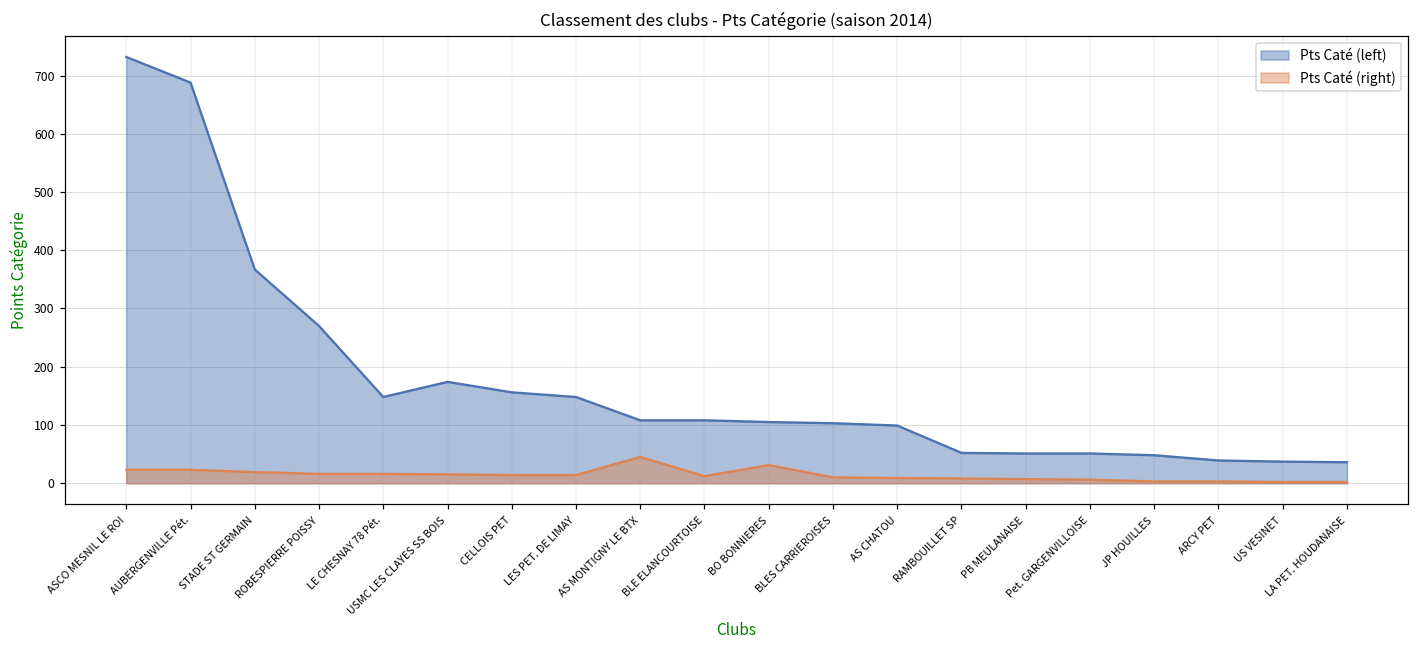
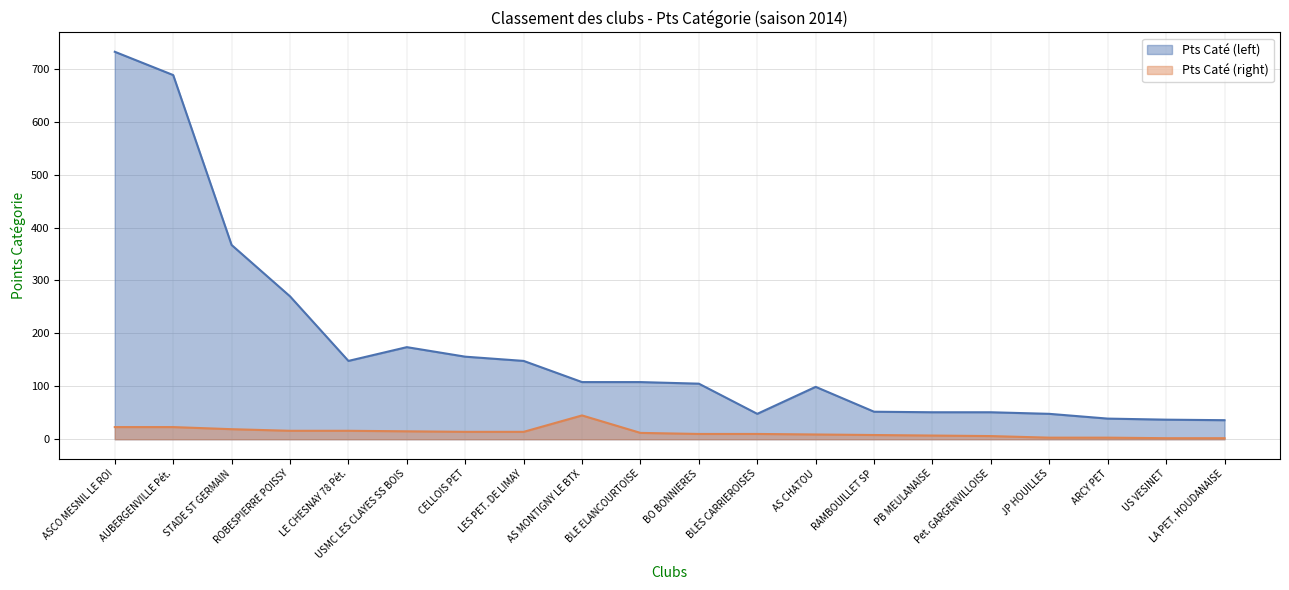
  {
    "Pts Caté (left)": {
      "ASCO MESNIL LE ROI": 730,
      "AUBERGENVILLE Pét.": 690,
      "STADE ST GERMAIN": 370,
      "ROBESPIERRE POISSY": 270,
      "LE CHESNAY 78 Pét.": 150,
      "USMC LES CLAYES SS BOIS": 170,
      "CELLOIS PET": 160,
      "LES PET. DE LIMAY": 150,
      "AS MONTIGNY LE BTX": 110,
      "BLE ELANCOURTOISE": 110,
      "BO BONNIERES": 110,
-     "BLES CARRIEROISES": 100,
+     "BLES CARRIEROISES": 50,
      "AS CHATOU": 100,
      "RAMBOUILLET SP": 50,
      "PB MEULANAISE": 50,
      "Pet. GARGENVILLOISE": 50,
      "JP HOUILLES": 50,
      "ARCY PET": 40,
      "US VESINET": 40,
      "LA PET. HOUDANAISE": 40
    },
    "Pts Caté (right)": {
      "ASCO MESNIL LE ROI": 20,
      "AUBERGENVILLE Pét.": 20,
      "STADE ST GERMAIN": 20,
      "ROBESPIERRE POISSY": 20,
      "LE CHESNAY 78 Pét.": 20,
      "USMC LES CLAYES SS BOIS": 20,
      "CELLOIS PET": 10,
      "LES PET. DE LIMAY": 10,
      "AS MONTIGNY LE BTX": 50,
      "BLE ELANCOURTOISE": 10,
-     "BO BONNIERES": 30,
+     "BO BONNIERES": 10,
      "BLES CARRIEROISES": 10,
      "AS CHATOU": 10,
      "RAMBOUILLET SP": 10,
      "PB MEULANAISE": 10,
      "Pet. GARGENVILLOISE": 10,
      "JP HOUILLES": 0,
      "ARCY PET": 0,
      "US VESINET": 0,
      "LA PET. HOUDANAISE": 0
    }
  }
